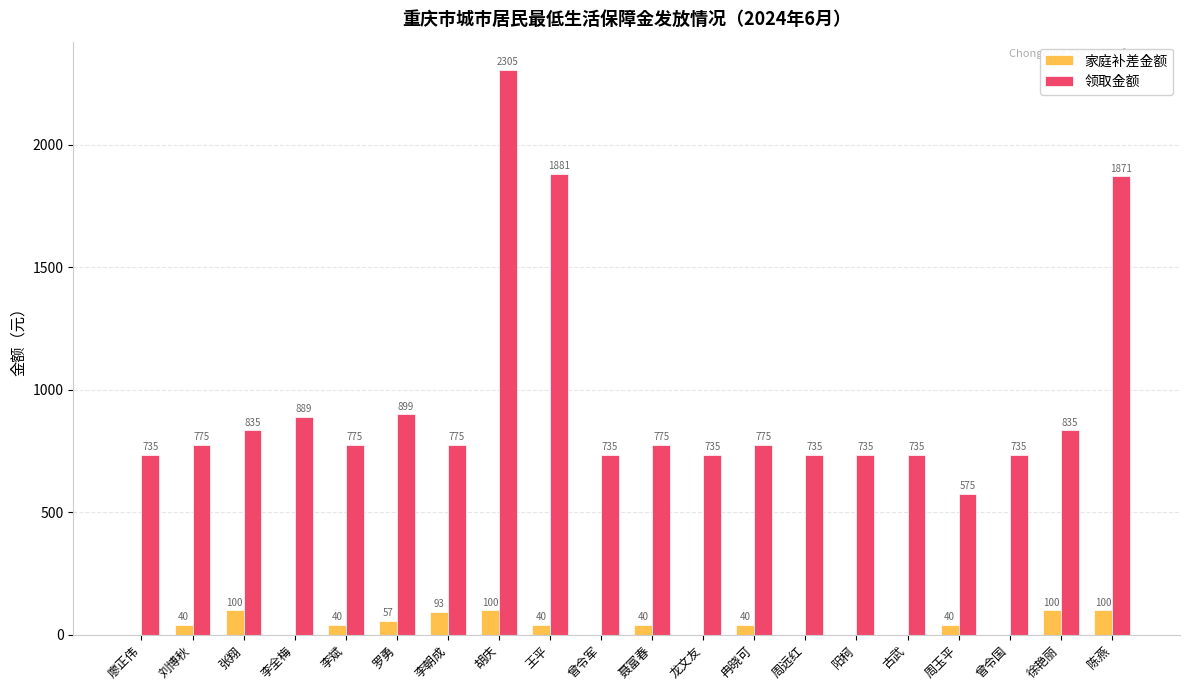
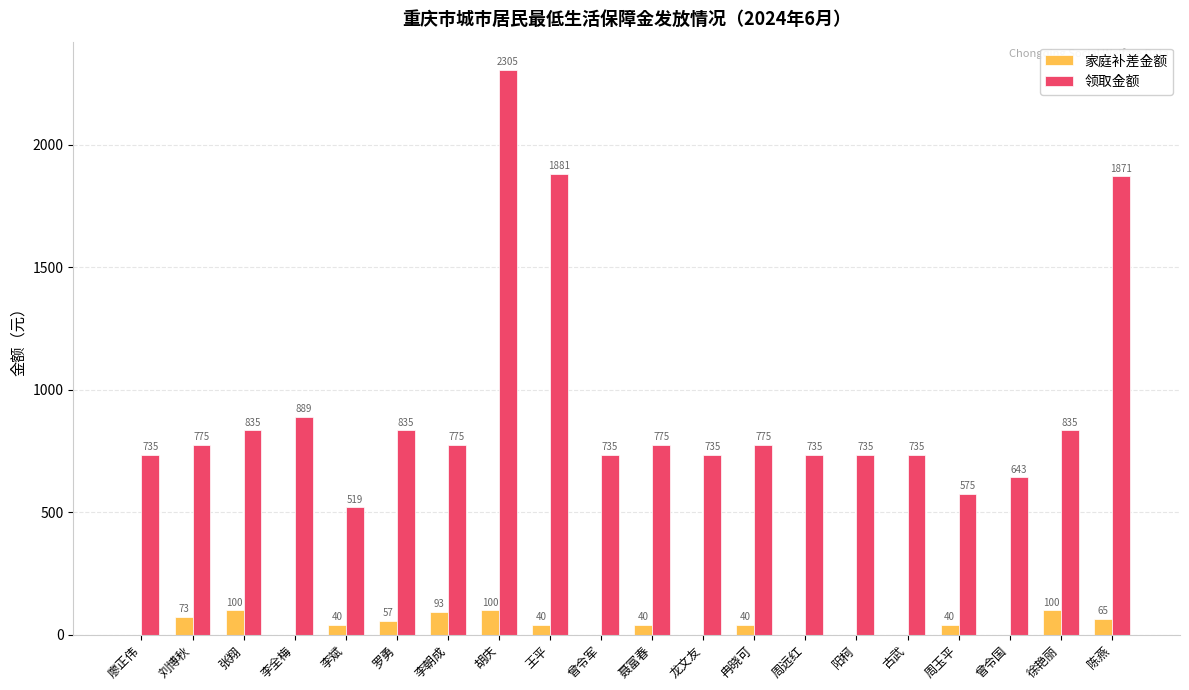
  {
    "家庭补差金额": {
-     "刘博秋": 40,
+     "刘博秋": 73,
      "张翔": 100,
      "李斌": 40,
      "罗勇": 57,
      "李朝成": 93,
      "胡庆": 100,
      "王平": 40,
      "聂富春": 40,
      "冉晓可": 40,
      "周玉平": 40,
      "徐艳丽": 100,
-     "陈燕": 100
+     "陈燕": 65
    },
    "领取金额": {
      "廖正伟": 735,
      "刘博秋": 775,
      "张翔": 835,
      "李全梅": 889,
-     "李斌": 775,
-     "罗勇": 899,
+     "李斌": 519,
+     "罗勇": 835,
      "李朝成": 775,
      "胡庆": 2305,
      "王平": 1881,
      "曾令军": 735,
      "聂富春": 775,
      "龙文友": 735,
      "冉晓可": 775,
      "周远红": 735,
      "阳柯": 735,
      "古武": 735,
      "周玉平": 575,
-     "曾令国": 735,
+     "曾令国": 643,
      "徐艳丽": 835,
      "陈燕": 1871
    }
  }
